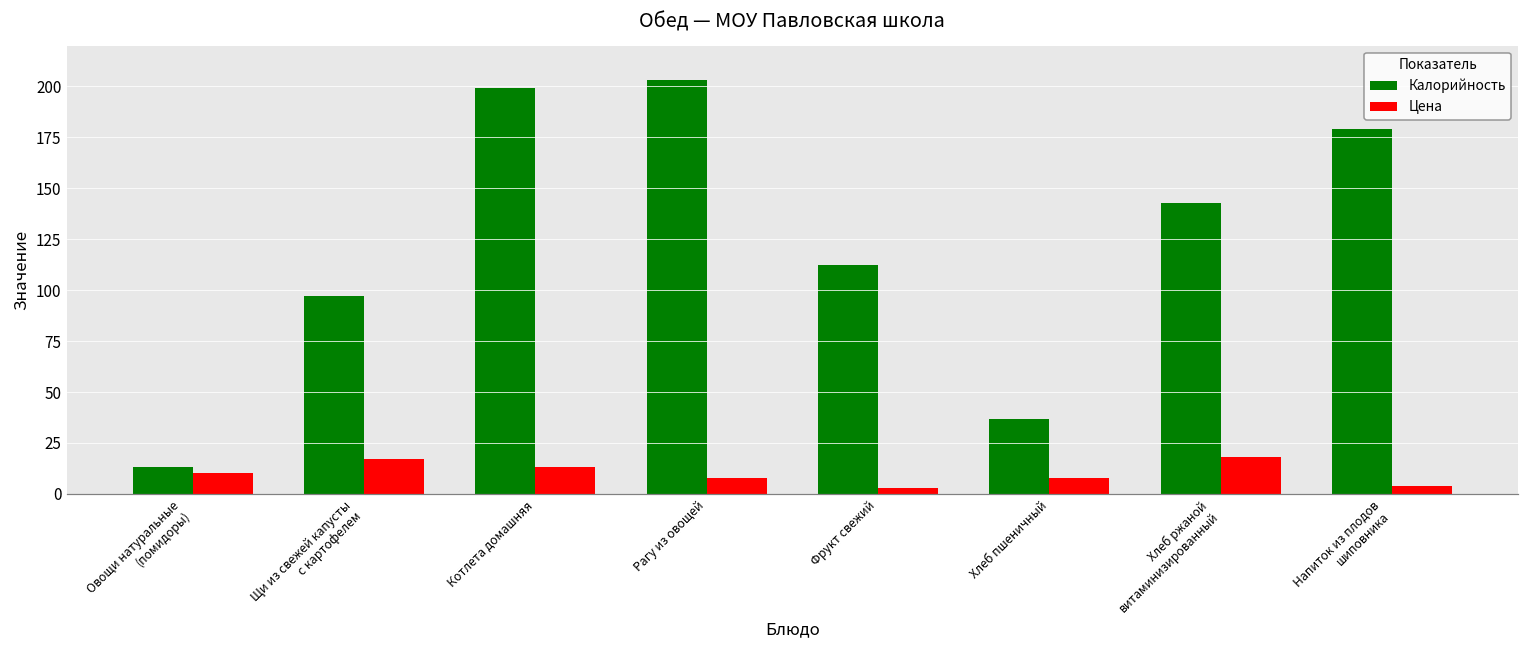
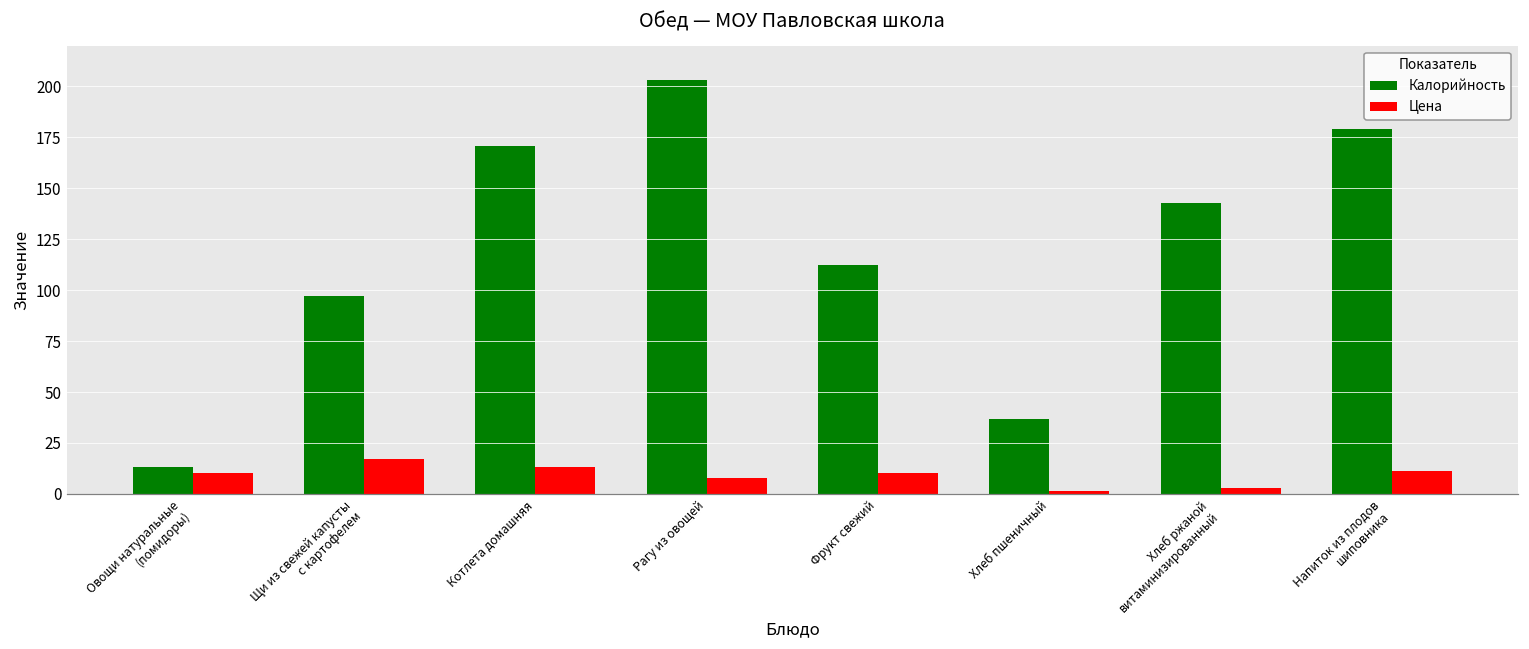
  {
    "Калорийность": {
      "Овощи натуральные (помидоры)": 13,
      "Щи из свежей капусты с картофелем": 97,
-     "Котлета домашняя": 199,
+     "Котлета домашняя": 171,
      "Рагу из овощей": 203,
      "Фрукт свежий": 112,
      "Хлеб пшеничный": 37,
      "Хлеб ржаной витаминизированный": 143,
      "Напиток из плодов шиповника": 179
    },
    "Цена": {
      "Овощи натуральные (помидоры)": 10,
      "Щи из свежей капусты с картофелем": 17,
      "Котлета домашняя": 13,
      "Рагу из овощей": 8,
-     "Фрукт свежий": 3,
-     "Хлеб пшеничный": 8,
-     "Хлеб ржаной витаминизированный": 18,
-     "Напиток из плодов шиповника": 4
+     "Фрукт свежий": 10,
+     "Хлеб пшеничный": 2,
+     "Хлеб ржаной витаминизированный": 3,
+     "Напиток из плодов шиповника": 11
    }
  }
